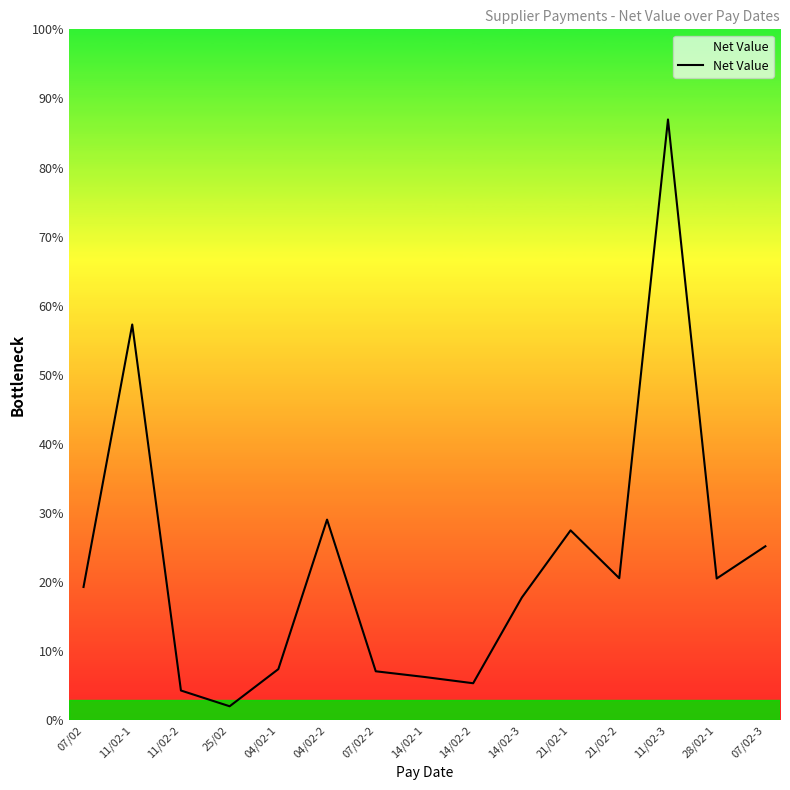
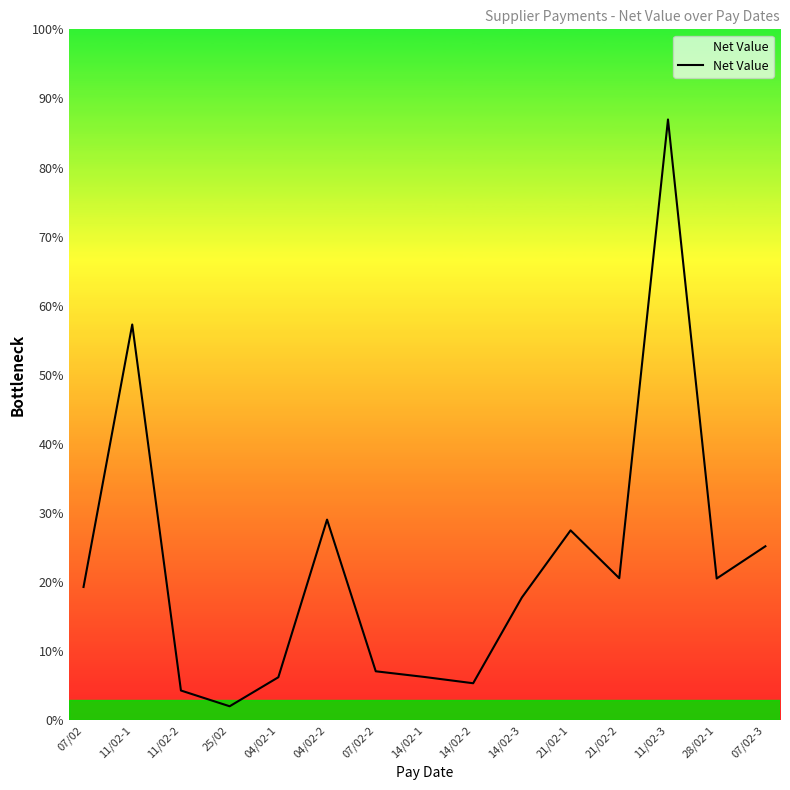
  {
    "07/02": "19%",
    "11/02-1": "57%",
    "11/02-2": "4%",
-   "04/02-1": "7%",
+   "04/02-1": "6%",
    "04/02-2": "29%",
    "07/02-2": "7%",
    "14/02-1": "6%",
    "14/02-2": "5%",
    "14/02-3": "18%",
    "21/02-1": "27%",
    "21/02-2": "21%",
    "11/02-3": "87%",
    "28/02-1": "21%",
    "07/02-3": "25%"
  }
